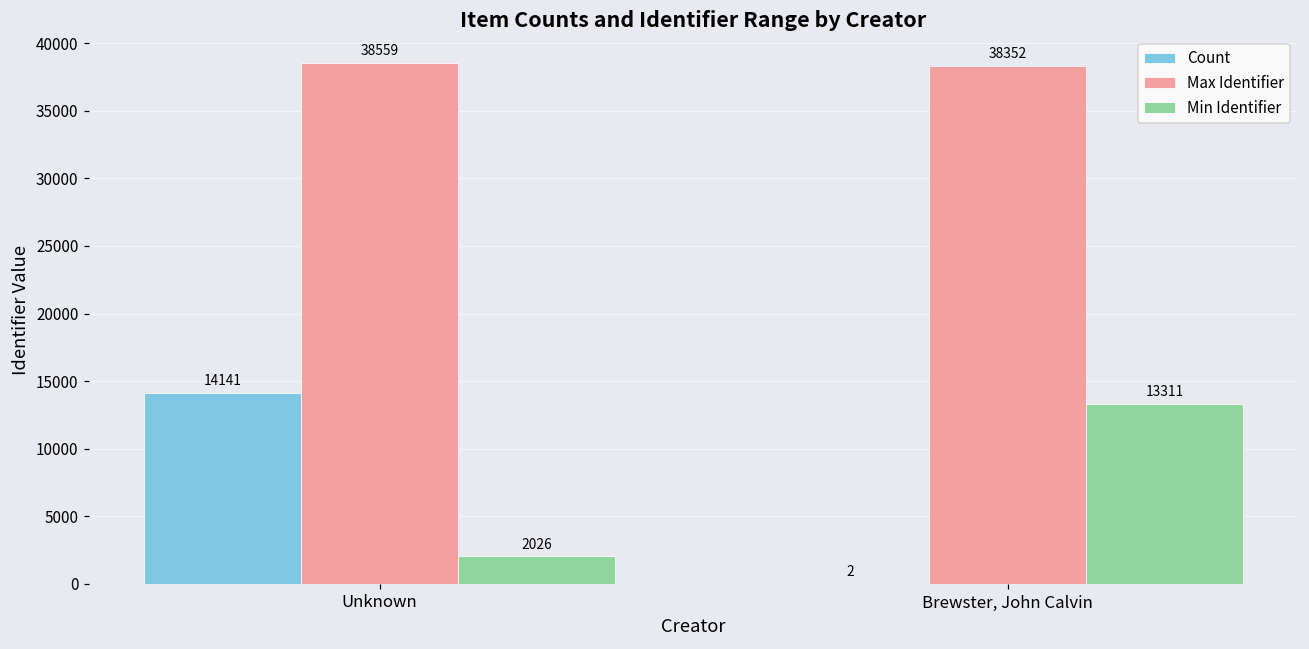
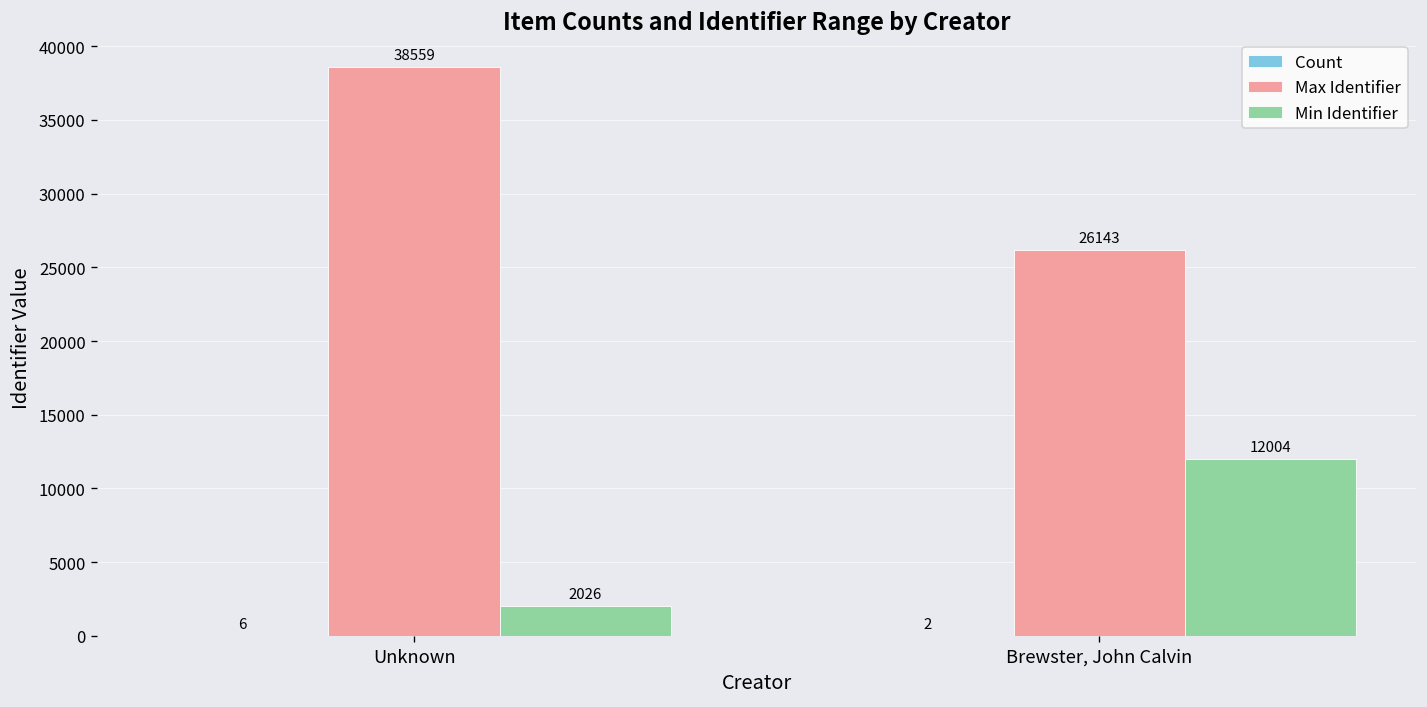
  {
    "Count": {
-     "Unknown": 14141,
+     "Unknown": 6,
      "Brewster, John Calvin": 2
    },
    "Max Identifier": {
      "Unknown": 38559,
-     "Brewster, John Calvin": 38352
+     "Brewster, John Calvin": 26143
    },
    "Min Identifier": {
      "Unknown": 2026,
-     "Brewster, John Calvin": 13311
+     "Brewster, John Calvin": 12004
    }
  }
